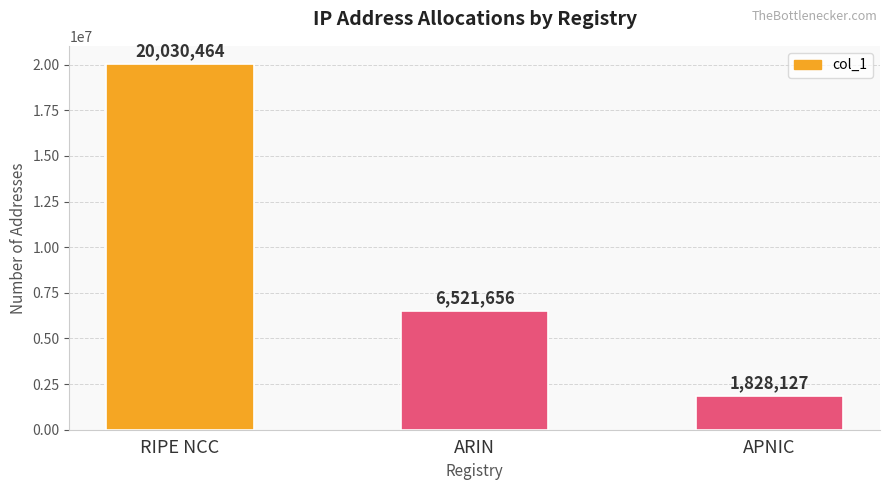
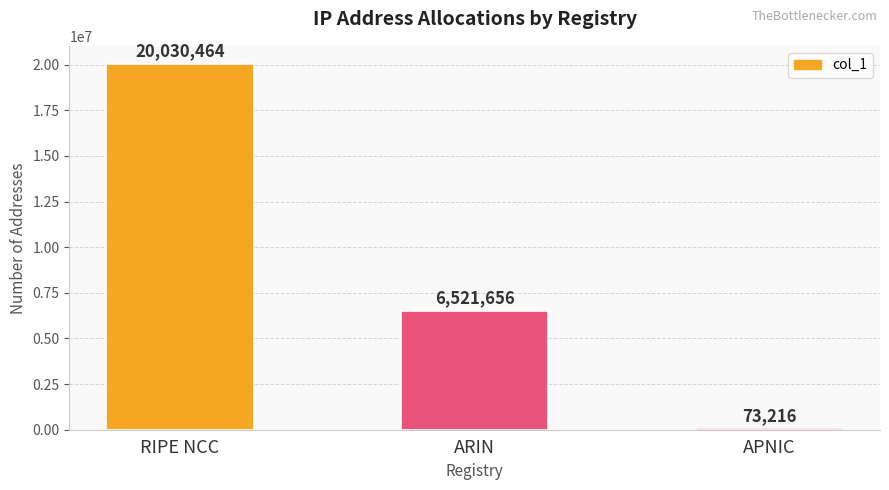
  {
    "RIPE NCC": "20,030,464",
    "ARIN": "6,521,656",
-   "APNIC": "1,828,127"
+   "APNIC": "73,216"
  }
